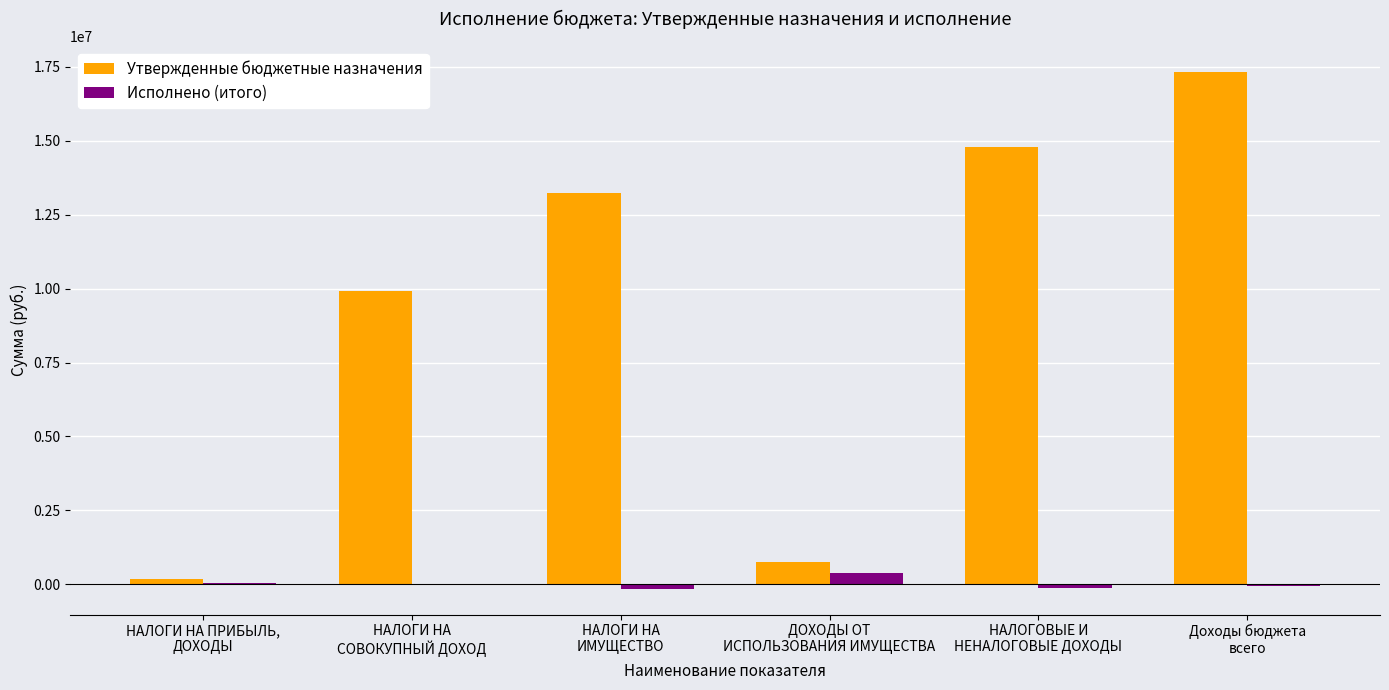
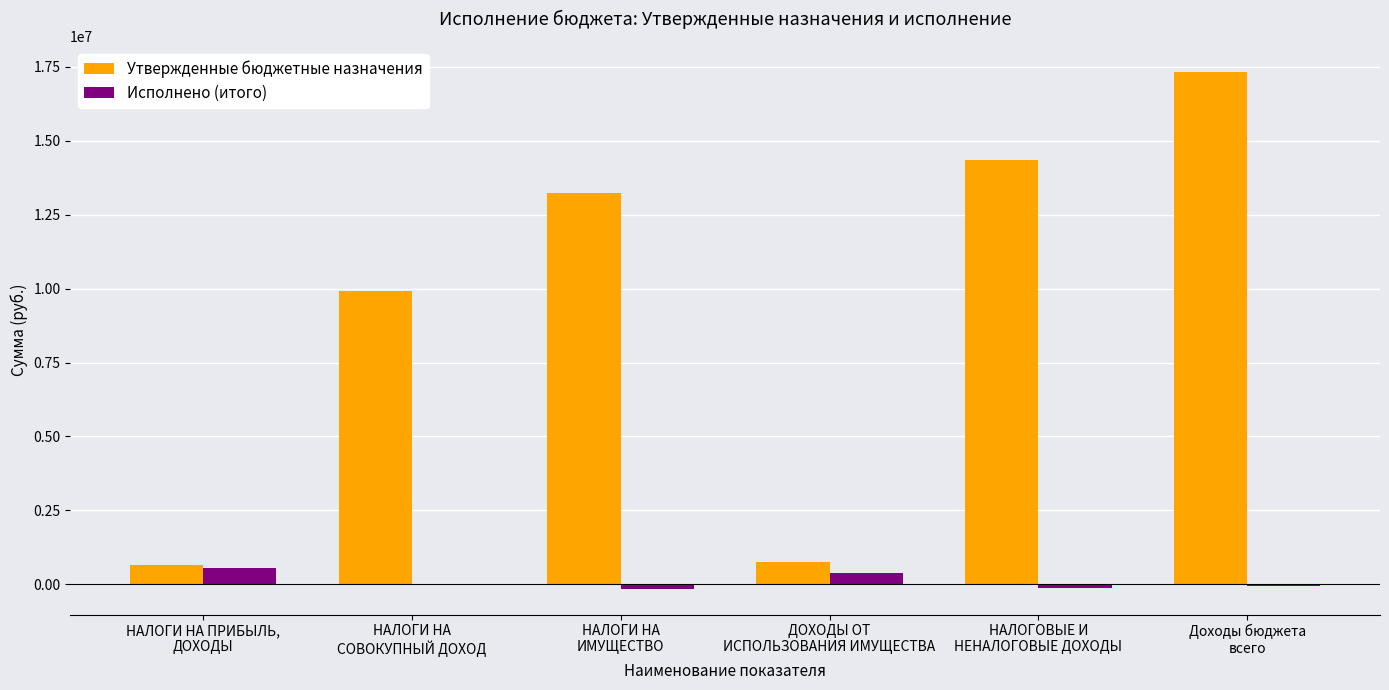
  {
    "Утвержденные бюджетные назначения": {
-     "НАЛОГИ НА ПРИБЫЛЬ, ДОХОДЫ": 200000,
+     "НАЛОГИ НА ПРИБЫЛЬ, ДОХОДЫ": 700000,
      "НАЛОГИ НА СОВОКУПНЫЙ ДОХОД": 9900000,
      "НАЛОГИ НА ИМУЩЕСТВО": 13200000,
      "ДОХОДЫ ОТ ИСПОЛЬЗОВАНИЯ ИМУЩЕСТВА": 700000,
-     "НАЛОГОВЫЕ И НЕНАЛОГОВЫЕ ДОХОДЫ": 14800000,
+     "НАЛОГОВЫЕ И НЕНАЛОГОВЫЕ ДОХОДЫ": 14400000,
      "Доходы бюджета всего": 17300000
    },
    "Исполнено (итого)": {
-     "НАЛОГИ НА ПРИБЫЛЬ, ДОХОДЫ": 0,
+     "НАЛОГИ НА ПРИБЫЛЬ, ДОХОДЫ": 500000,
      "НАЛОГИ НА СОВОКУПНЫЙ ДОХОД": 0,
      "НАЛОГИ НА ИМУЩЕСТВО": -200000,
      "ДОХОДЫ ОТ ИСПОЛЬЗОВАНИЯ ИМУЩЕСТВА": 400000,
      "НАЛОГОВЫЕ И НЕНАЛОГОВЫЕ ДОХОДЫ": -100000
    }
  }
